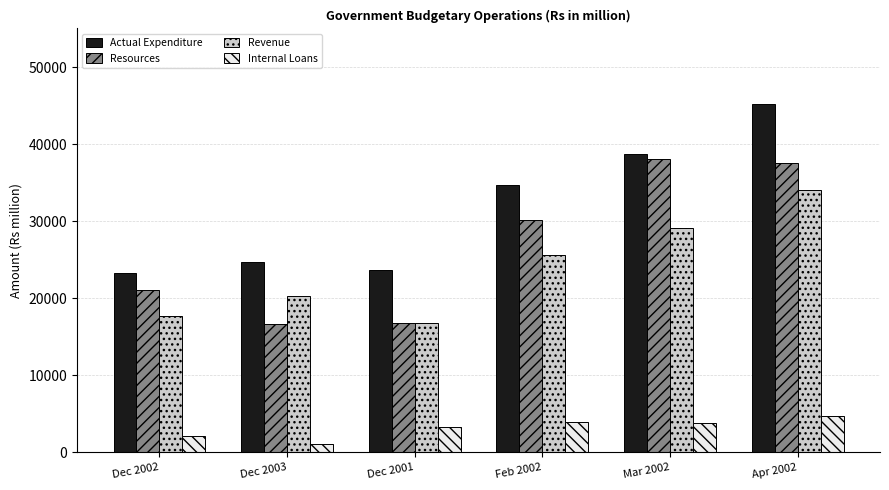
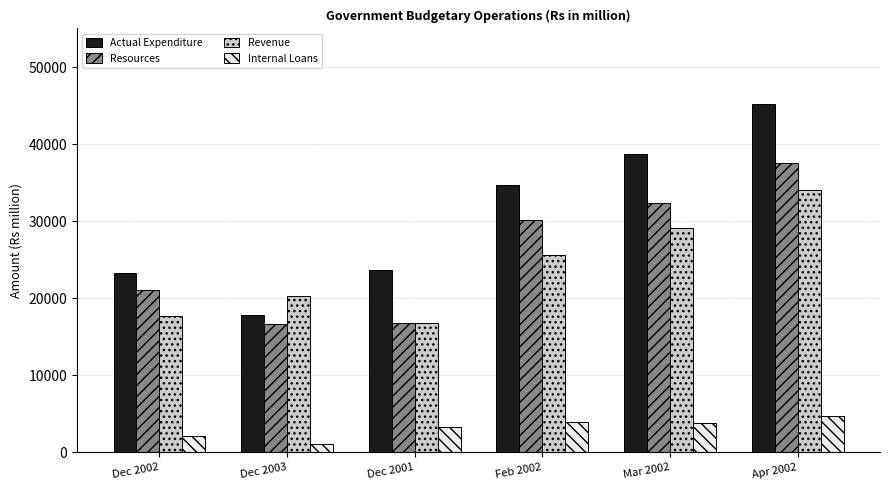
  {
    "Actual Expenditure": {
      "Dec 2002": 23000,
-     "Dec 2003": 25000,
+     "Dec 2003": 18000,
      "Dec 2001": 24000,
      "Feb 2002": 35000,
      "Mar 2002": 39000,
      "Apr 2002": 45000
    },
    "Resources": {
      "Dec 2002": 21000,
      "Dec 2003": 17000,
      "Dec 2001": 17000,
      "Feb 2002": 30000,
-     "Mar 2002": 38000,
+     "Mar 2002": 32000,
      "Apr 2002": 38000
    }
  }
